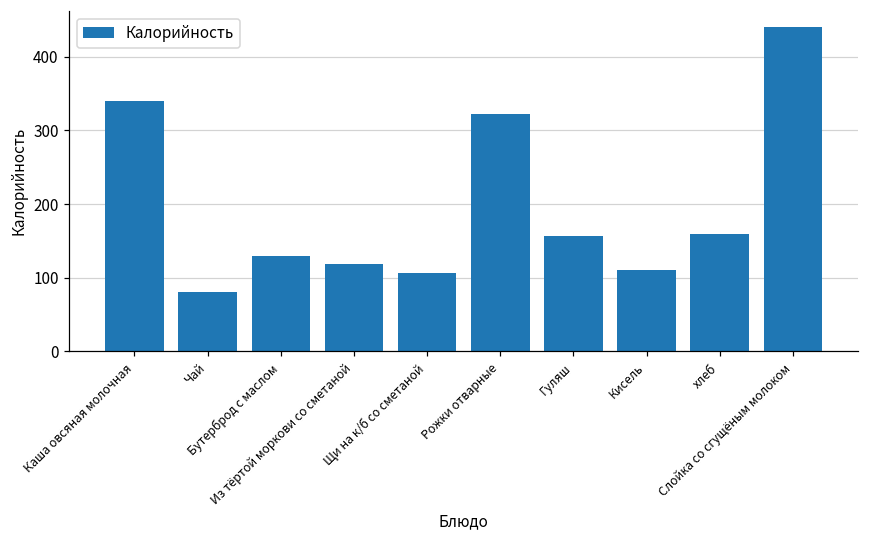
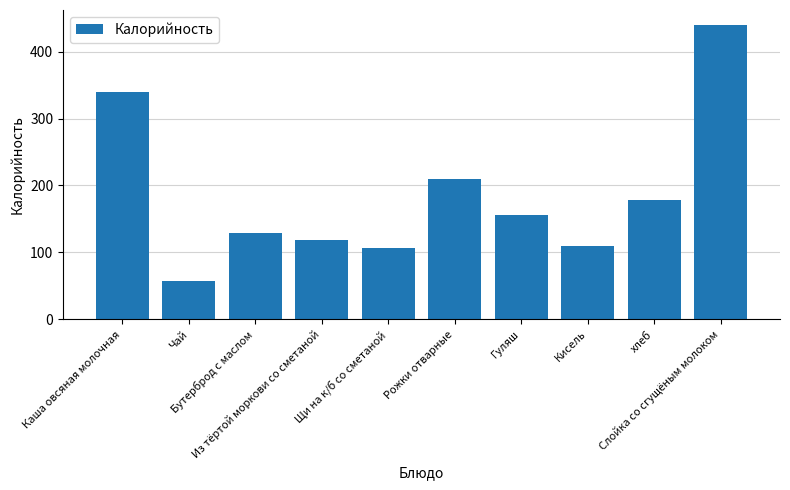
  {
    "Каша овсяная молочная": 340,
-   "Чай": 80,
+   "Чай": 60,
    "Бутерброд с маслом": 130,
    "Из тёртой моркови со сметаной": 120,
    "Щи на к/б со сметаной": 110,
-   "Рожки отварные": 320,
+   "Рожки отварные": 210,
    "Гуляш": 160,
    "Кисель": 110,
-   "хлеб": 160,
+   "хлеб": 180,
    "Слойка со сгущёным молоком": 440
  }
